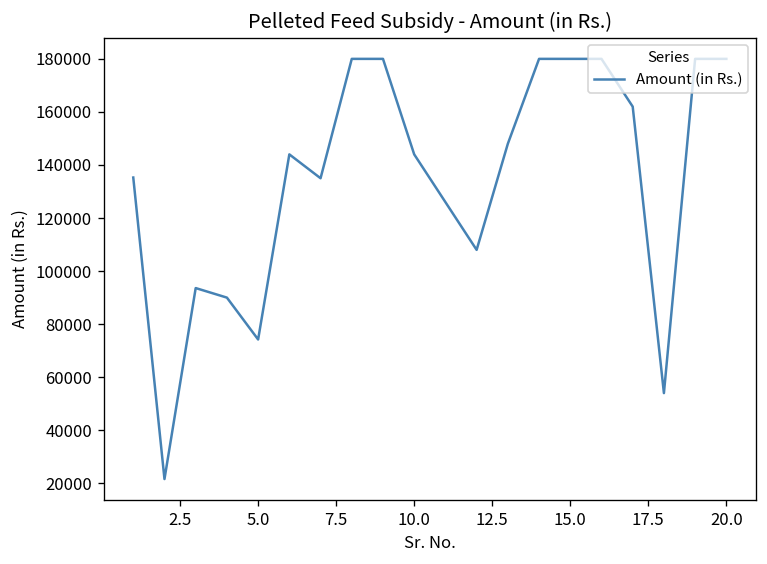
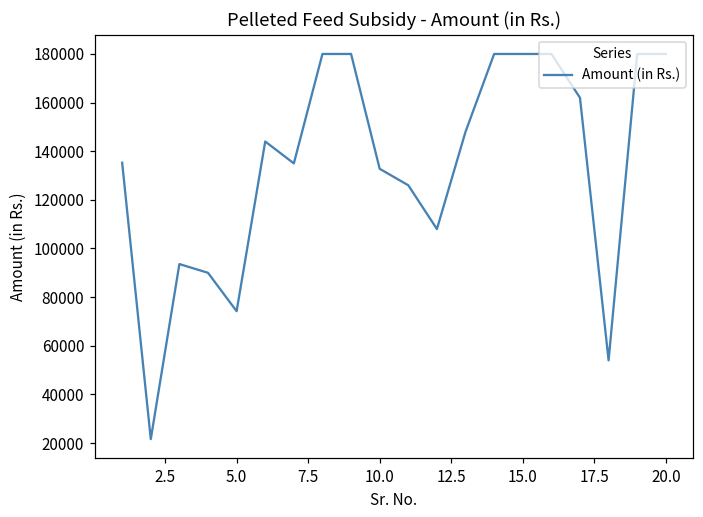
  {
    "5.0": 74000,
-   "10.0": 144000,
+   "10.0": 133000,
    "15.0": 180000
  }
